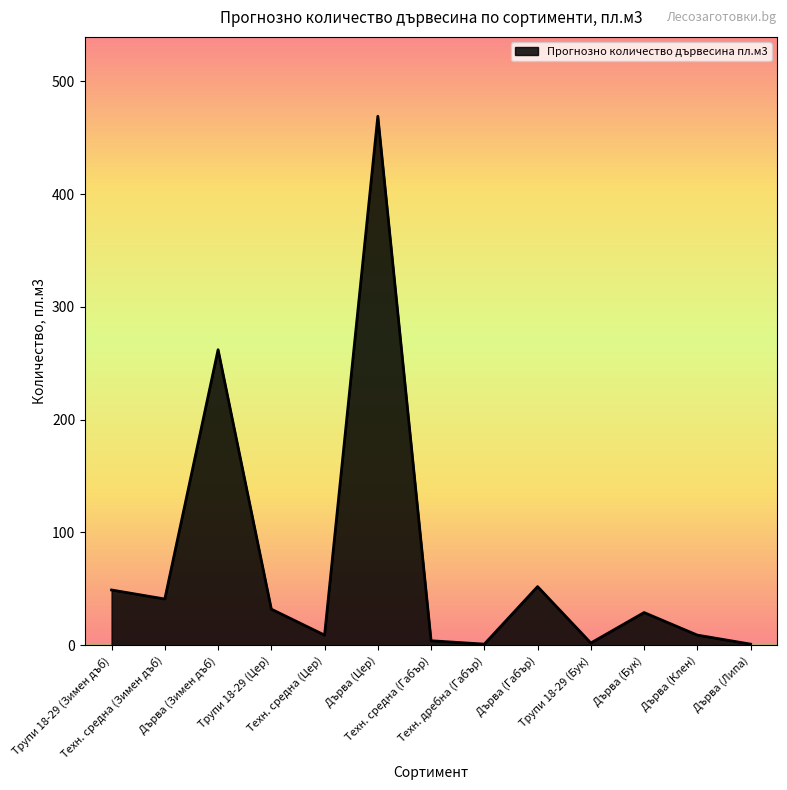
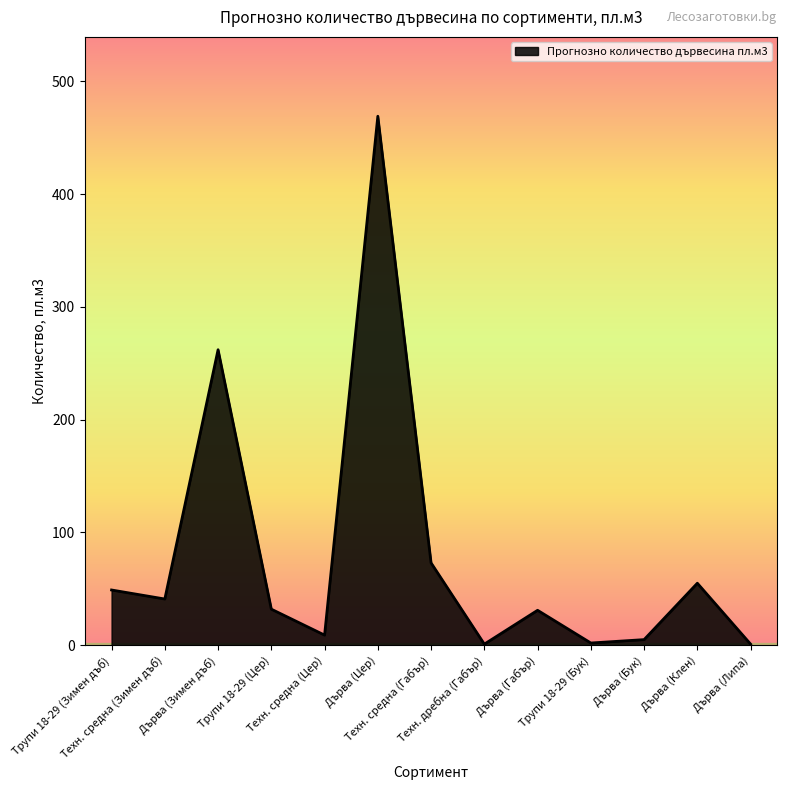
  {
    "Трупи 18-29 (Зимен дъб)": 49,
    "Техн. средна (Зимен дъб)": 41,
    "Дърва (Зимен дъб)": 262,
    "Трупи 18-29 (Цер)": 32,
    "Техн. средна (Цер)": 9,
    "Дърва (Цер)": 469,
-   "Техн. средна (Габър)": 4,
+   "Техн. средна (Габър)": 73,
    "Техн. дребна (Габър)": 1,
-   "Дърва (Габър)": 52,
+   "Дърва (Габър)": 31,
    "Трупи 18-29 (Бук)": 2,
-   "Дърва (Бук)": 29,
-   "Дърва (Клен)": 9,
+   "Дърва (Бук)": 5,
+   "Дърва (Клен)": 55,
    "Дърва (Липа)": 1
  }
